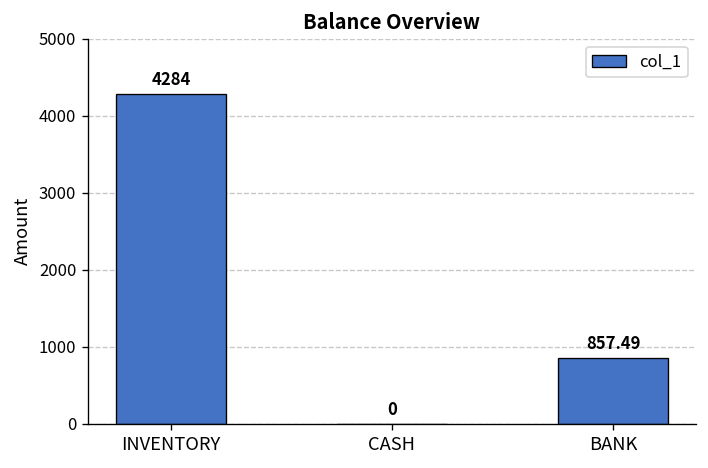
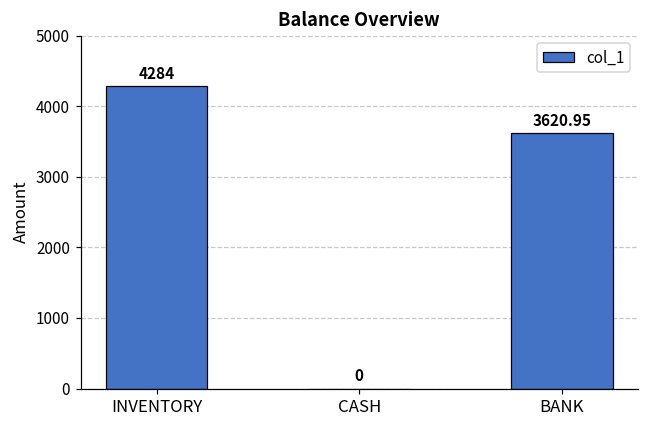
  {
    "INVENTORY": 4284,
    "CASH": 0,
-   "BANK": 857.49
+   "BANK": 3620.95
  }
